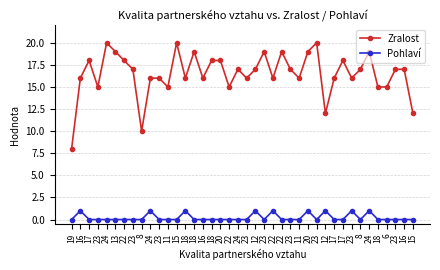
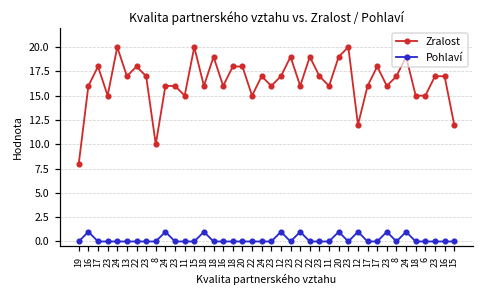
  {
    "Zralost": {
      "19": 8,
-     "13": 19,
+     "13": 17,
      "6": 15
    },
    "Pohlaví": {
      "19": 0,
      "13": 0,
      "6": 0
    }
  }
